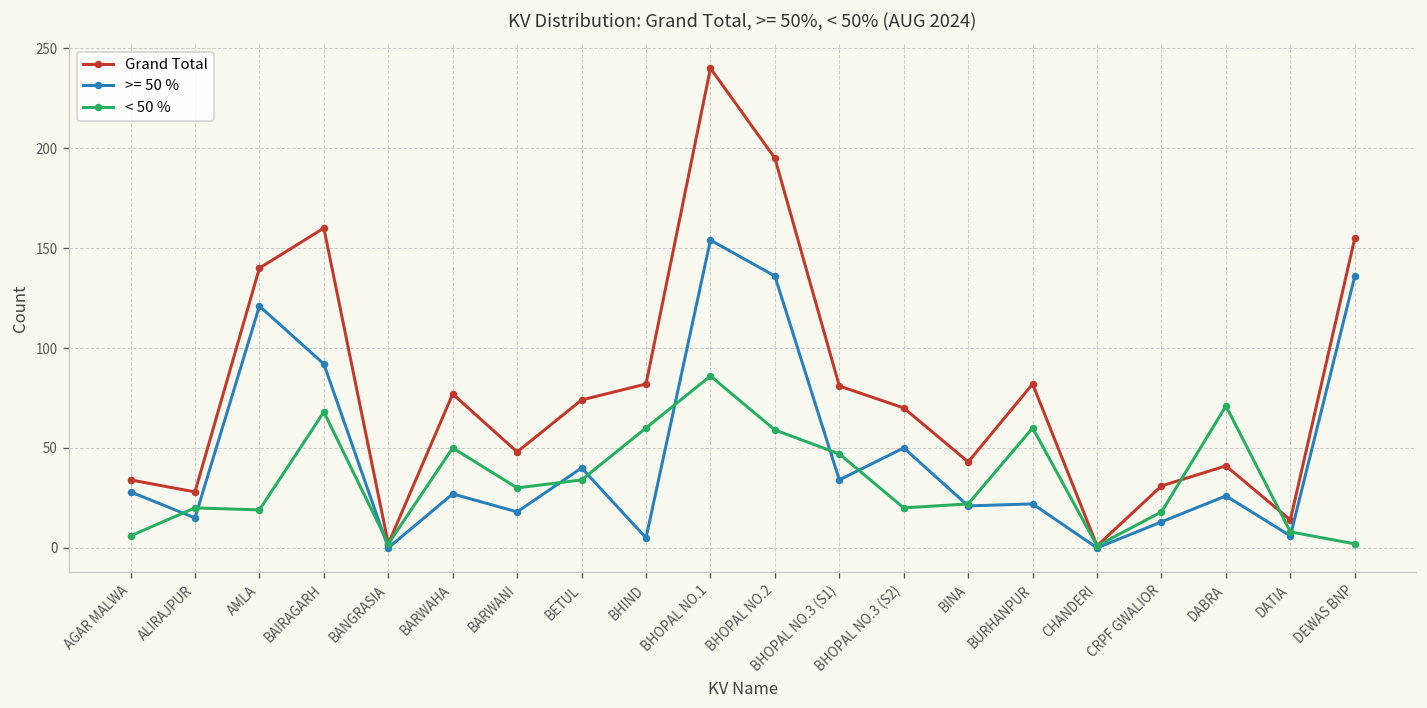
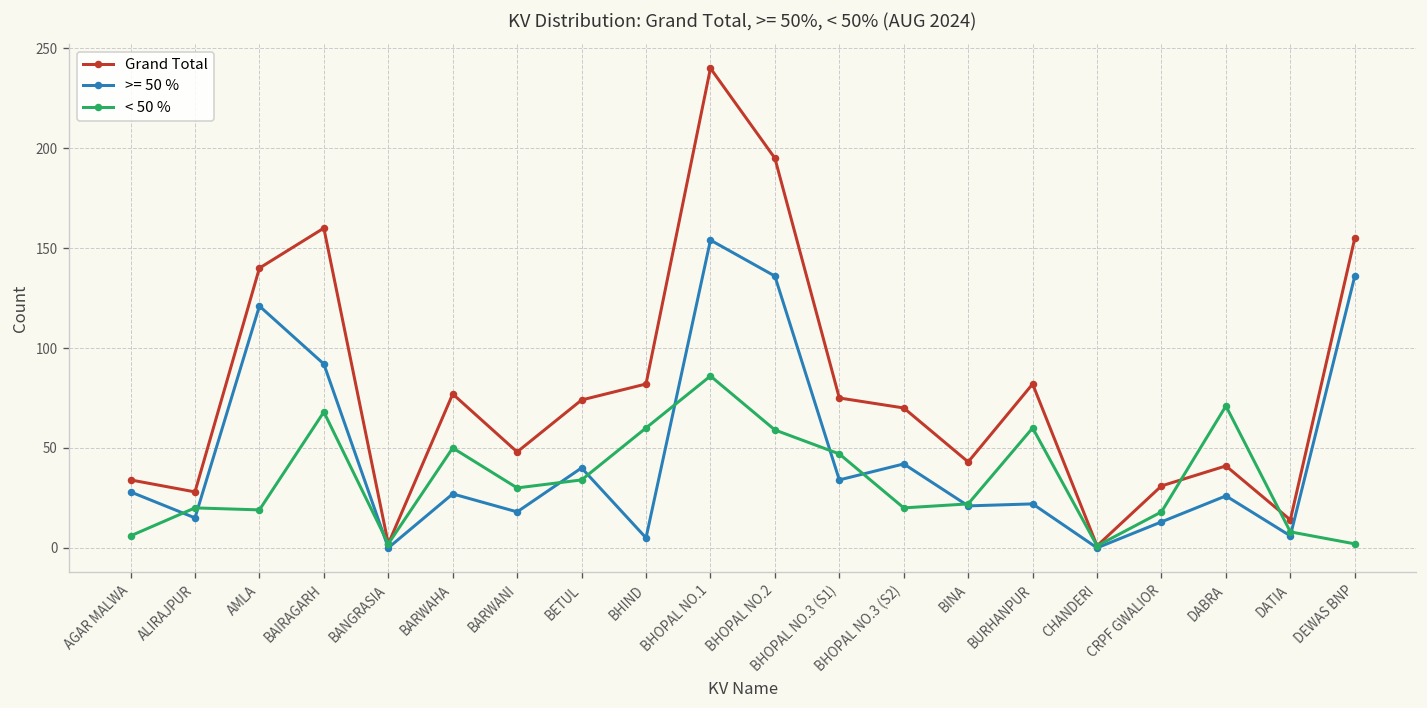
  {
    "Grand Total": {
      "AGAR MALWA": 34,
      "ALIRAJPUR": 28,
      "AMLA": 140,
      "BAIRAGARH": 160,
      "BARWAHA": 77,
      "BARWANI": 48,
      "BETUL": 74,
      "BHIND": 82,
      "BHOPAL NO.1": 240,
      "BHOPAL NO.2": 195,
-     "BHOPAL NO.3 (S1)": 81,
+     "BHOPAL NO.3 (S1)": 75,
      "BHOPAL NO.3 (S2)": 70,
      "BINA": 43,
      "BURHANPUR": 82,
      "CRPF GWALIOR": 31,
      "DABRA": 41,
      "DATIA": 14,
      "DEWAS BNP": 155
    },
    ">= 50 %": {
      "AGAR MALWA": 28,
      "ALIRAJPUR": 15,
      "AMLA": 121,
      "BAIRAGARH": 92,
      "BANGRASIA": 0,
      "BARWAHA": 27,
      "BARWANI": 18,
      "BETUL": 40,
      "BHIND": 5,
      "BHOPAL NO.1": 154,
      "BHOPAL NO.2": 136,
      "BHOPAL NO.3 (S1)": 34,
-     "BHOPAL NO.3 (S2)": 50,
+     "BHOPAL NO.3 (S2)": 42,
      "BURHANPUR": 22,
      "CRPF GWALIOR": 13,
      "DABRA": 26,
      "DATIA": 6,
      "DEWAS BNP": 136
    },
    "< 50 %": {
      "AGAR MALWA": 6,
      "ALIRAJPUR": 20,
      "AMLA": 19,
      "BAIRAGARH": 68,
      "BARWAHA": 50,
      "BARWANI": 30,
      "BETUL": 34,
      "BHIND": 60,
      "BHOPAL NO.1": 86,
      "BHOPAL NO.2": 59,
      "BHOPAL NO.3 (S1)": 47,
      "BHOPAL NO.3 (S2)": 20,
      "BURHANPUR": 60,
      "CRPF GWALIOR": 18,
      "DABRA": 71,
      "DATIA": 8,
      "DEWAS BNP": 2
    }
  }
